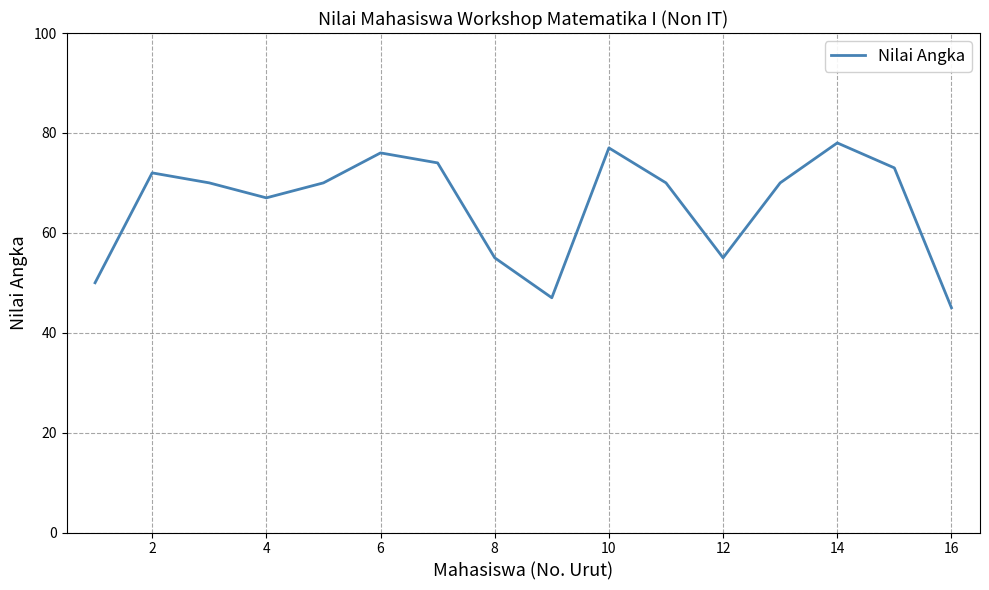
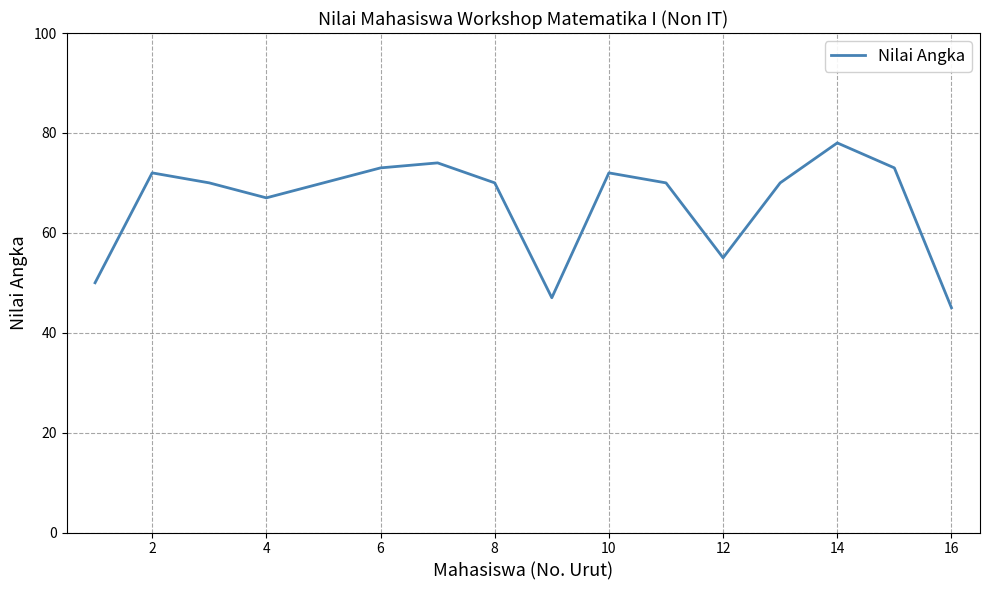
  {
    "2": 72,
    "4": 67,
-   "6": 76,
-   "8": 55,
-   "10": 77,
+   "6": 73,
+   "8": 70,
+   "10": 72,
    "12": 55,
    "14": 78,
    "16": 45
  }
